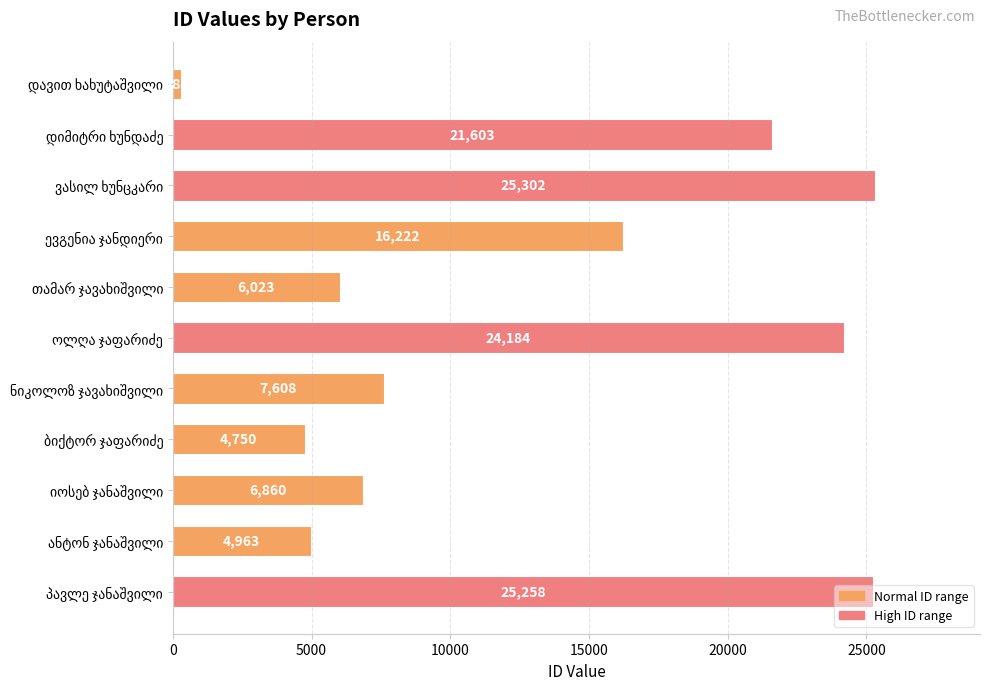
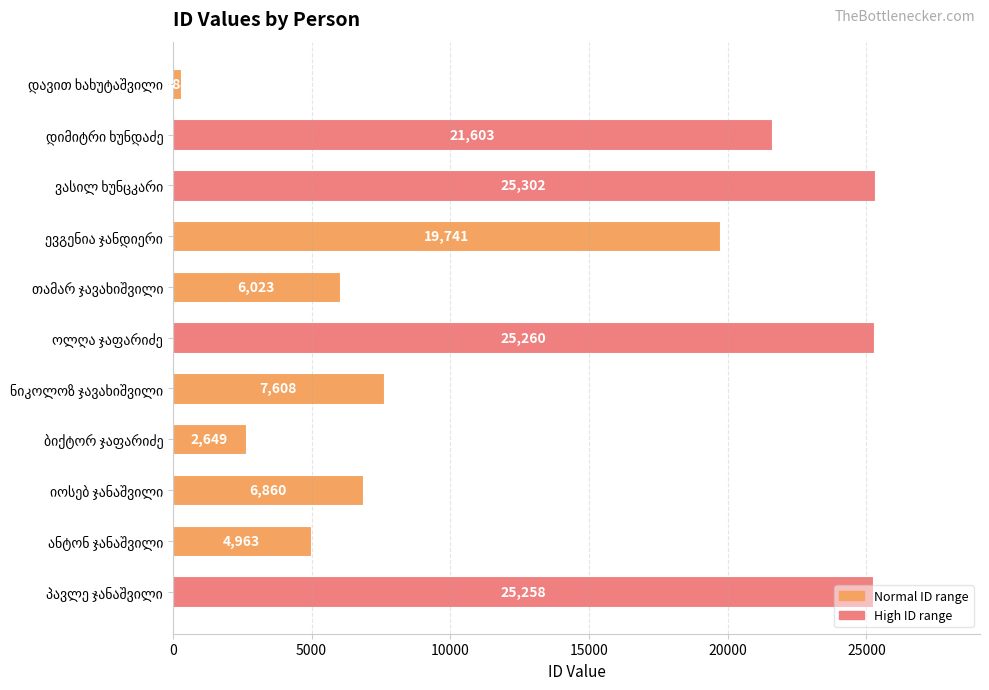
  {
    "დიმიტრი ხუნდაძე": "21,603",
    "ვასილ ხუნცკარი": "25,302",
-   "ევგენია ჯანდიერი": "16,222",
+   "ევგენია ჯანდიერი": "19,741",
    "თამარ ჯავახიშვილი": "6,023",
-   "ოლღა ჯაფარიძე": "24,184",
+   "ოლღა ჯაფარიძე": "25,260",
    "ნიკოლოზ ჯავახიშვილი": "7,608",
-   "ბიქტორ ჯაფარიძე": "4,750",
+   "ბიქტორ ჯაფარიძე": "2,649",
    "იოსებ ჯანაშვილი": "6,860",
    "ანტონ ჯანაშვილი": "4,963"
  }
